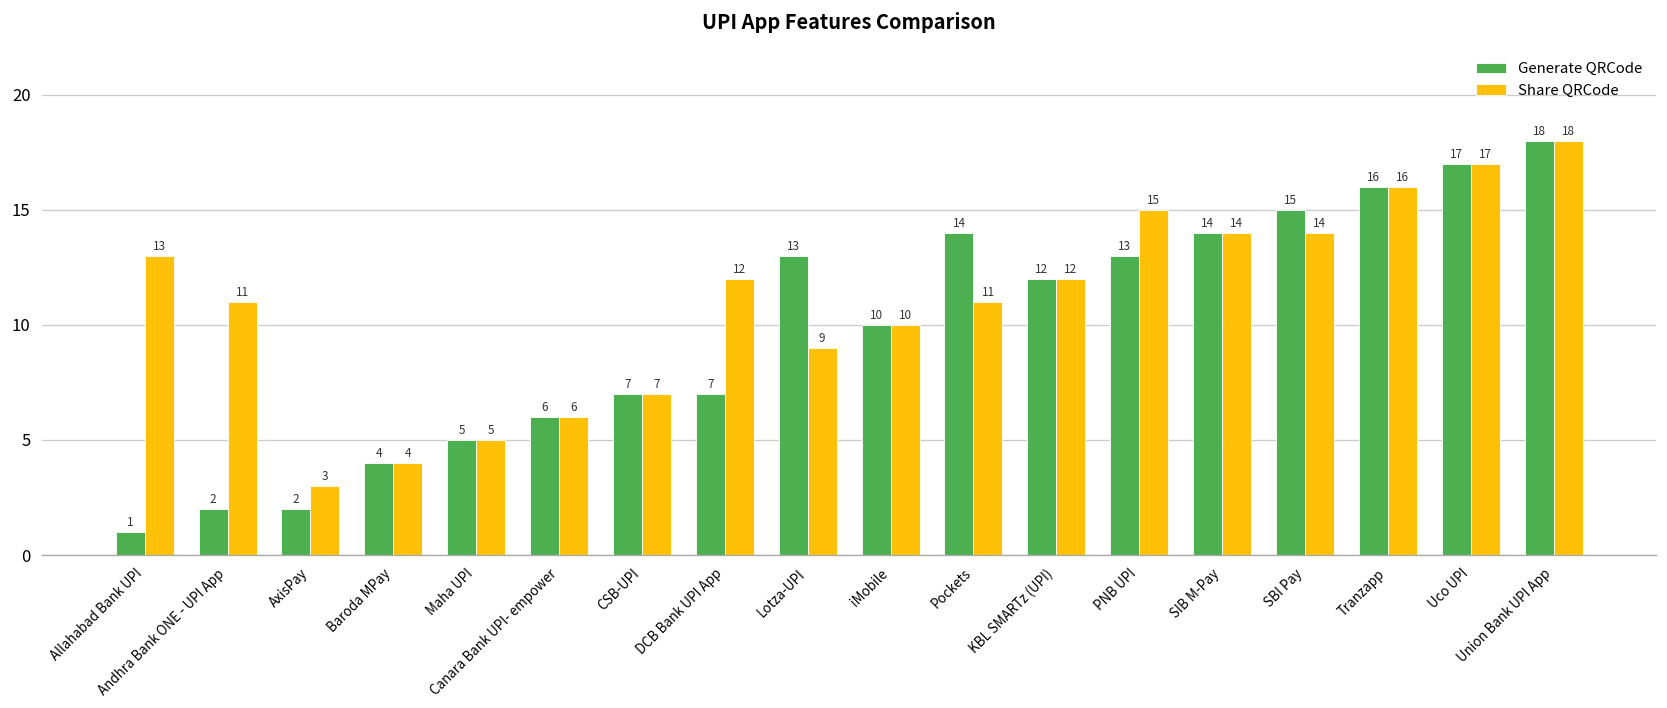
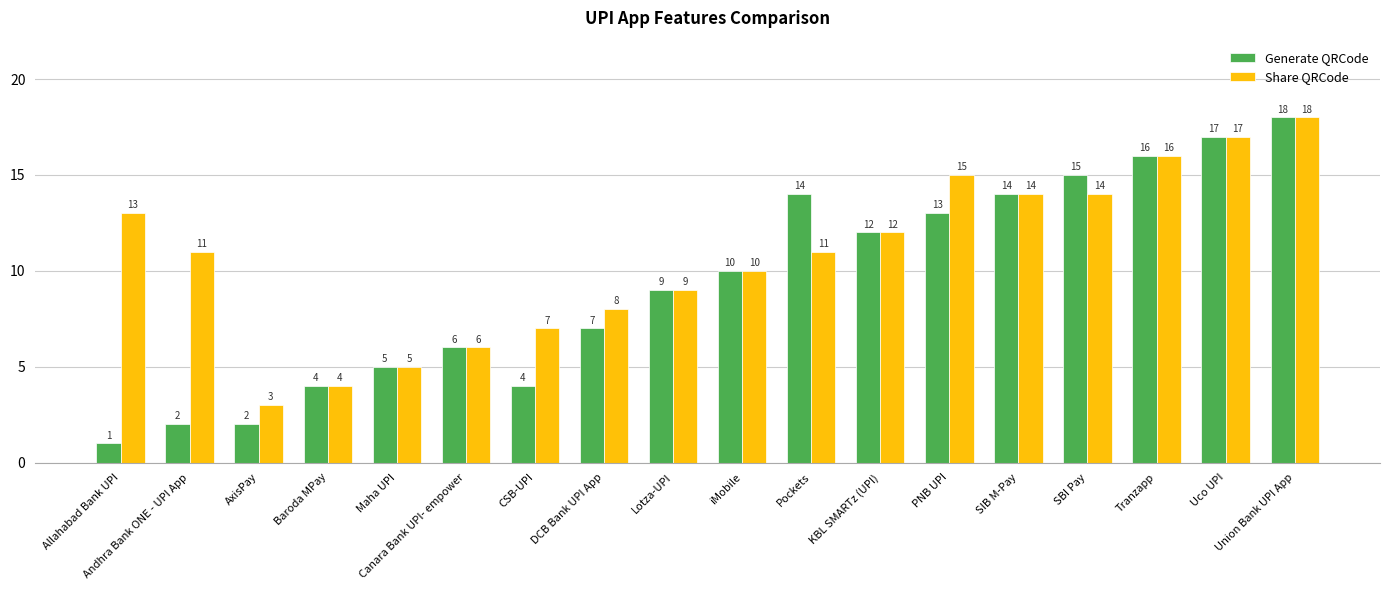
  {
    "Generate QRCode": {
      "Allahabad Bank UPI": 1,
      "Andhra Bank ONE - UPI App": 2,
      "AxisPay": 2,
      "Baroda MPay": 4,
      "Maha UPI": 5,
      "Canara Bank UPI- empower": 6,
-     "CSB-UPI": 7,
+     "CSB-UPI": 4,
      "DCB Bank UPI App": 7,
-     "Lotza-UPI": 13,
+     "Lotza-UPI": 9,
      "iMobile": 10,
      "Pockets": 14,
      "KBL SMARTz (UPI)": 12,
      "PNB UPI": 13,
      "SIB M-Pay": 14,
      "SBI Pay": 15,
      "Tranzapp": 16,
      "Uco UPI": 17,
      "Union Bank UPI App": 18
    },
    "Share QRCode": {
      "Allahabad Bank UPI": 13,
      "Andhra Bank ONE - UPI App": 11,
      "AxisPay": 3,
      "Baroda MPay": 4,
      "Maha UPI": 5,
      "Canara Bank UPI- empower": 6,
      "CSB-UPI": 7,
-     "DCB Bank UPI App": 12,
+     "DCB Bank UPI App": 8,
      "Lotza-UPI": 9,
      "iMobile": 10,
      "Pockets": 11,
      "KBL SMARTz (UPI)": 12,
      "PNB UPI": 15,
      "SIB M-Pay": 14,
      "SBI Pay": 14,
      "Tranzapp": 16,
      "Uco UPI": 17,
      "Union Bank UPI App": 18
    }
  }
